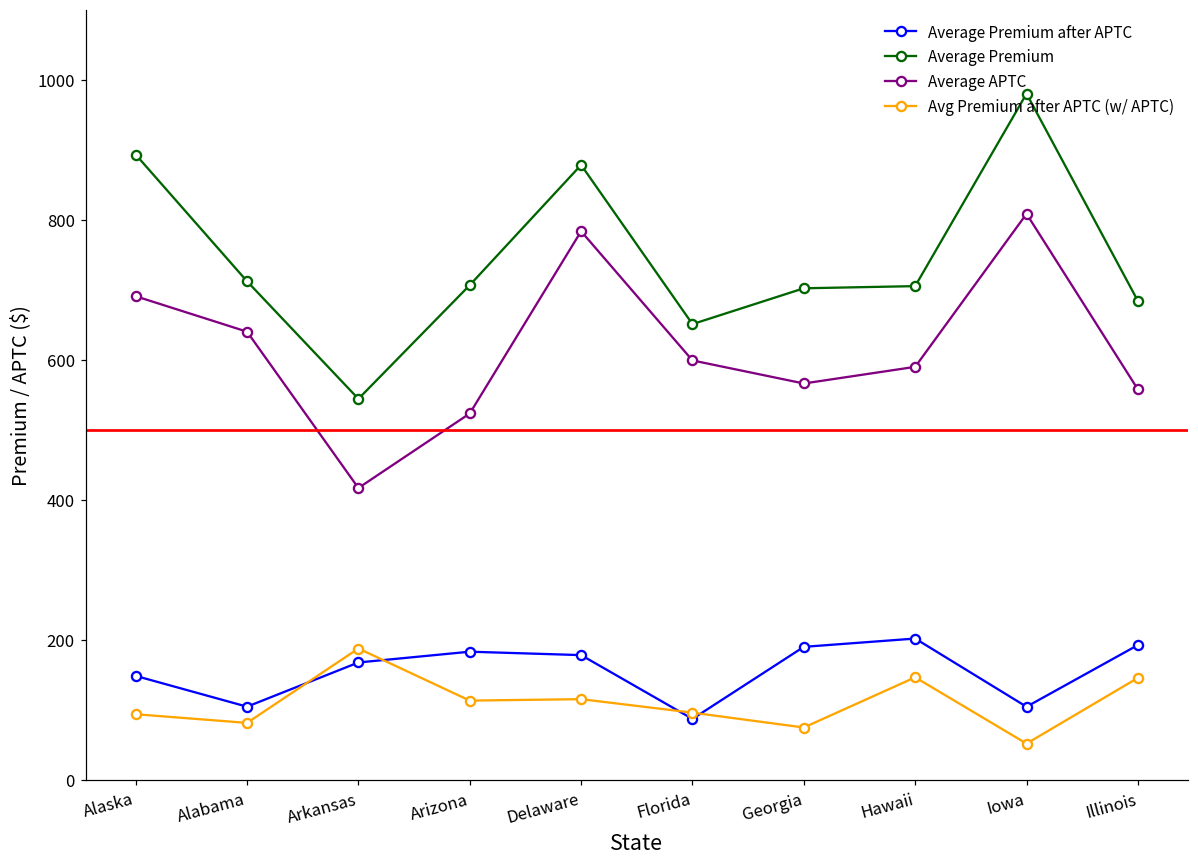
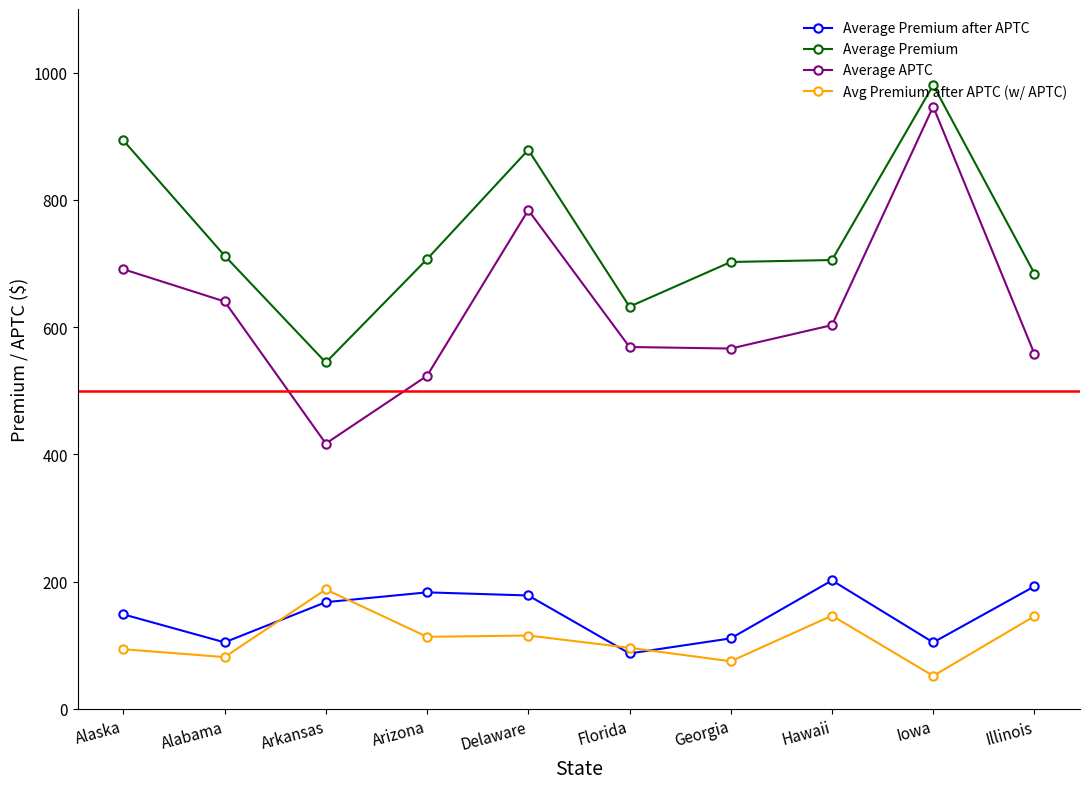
  {
    "Average Premium after APTC": {
      "Alaska": 150,
      "Alabama": 100,
      "Arkansas": 170,
      "Arizona": 180,
      "Delaware": 180,
      "Florida": 90,
-     "Georgia": 190,
+     "Georgia": 110,
      "Hawaii": 200,
      "Iowa": 100,
      "Illinois": 190
    },
    "Average Premium": {
      "Alaska": 890,
      "Alabama": 710,
      "Arkansas": 540,
      "Arizona": 710,
      "Delaware": 880,
-     "Florida": 650,
+     "Florida": 630,
      "Georgia": 700,
      "Hawaii": 710,
      "Iowa": 980,
      "Illinois": 680
    },
    "Average APTC": {
      "Alaska": 690,
      "Alabama": 640,
      "Arkansas": 420,
      "Arizona": 520,
      "Delaware": 780,
-     "Florida": 600,
+     "Florida": 570,
      "Georgia": 570,
-     "Hawaii": 590,
-     "Iowa": 810,
+     "Hawaii": 600,
+     "Iowa": 950,
      "Illinois": 560
    },
    "Avg Premium after APTC (w/ APTC)": {
      "Alaska": 90,
      "Alabama": 80,
      "Arkansas": 190,
      "Arizona": 110,
      "Delaware": 120,
      "Florida": 100,
      "Georgia": 70,
      "Hawaii": 150,
      "Iowa": 50,
      "Illinois": 150
    }
  }
